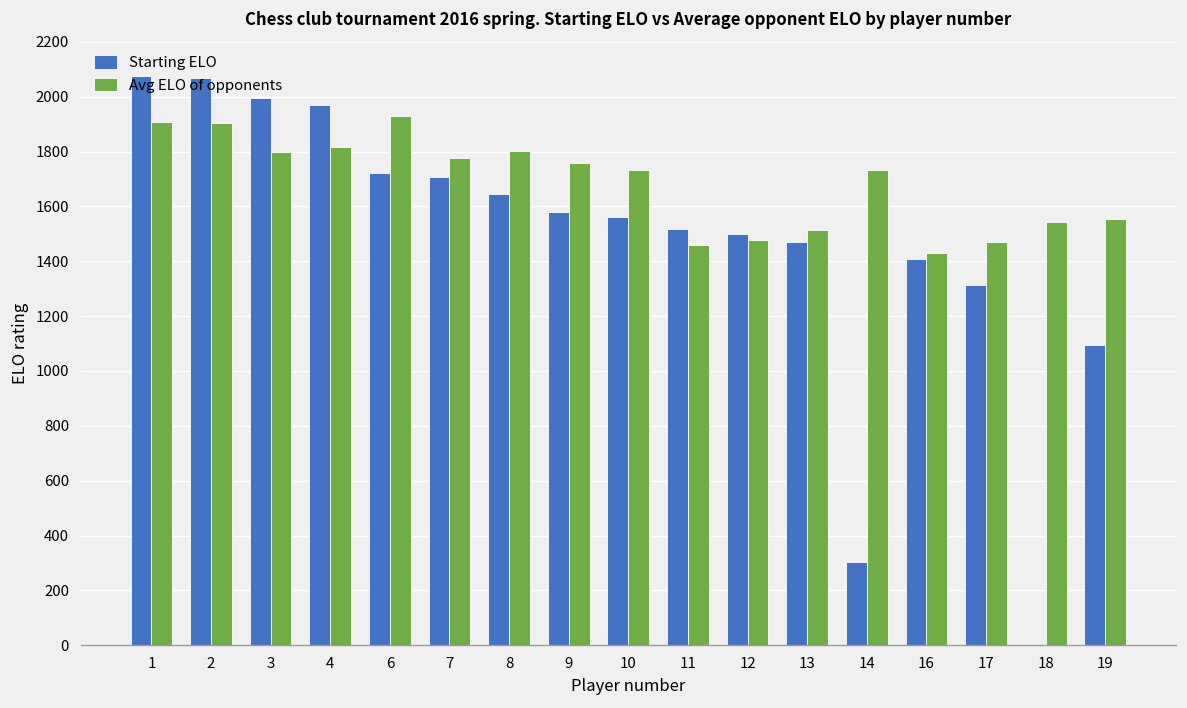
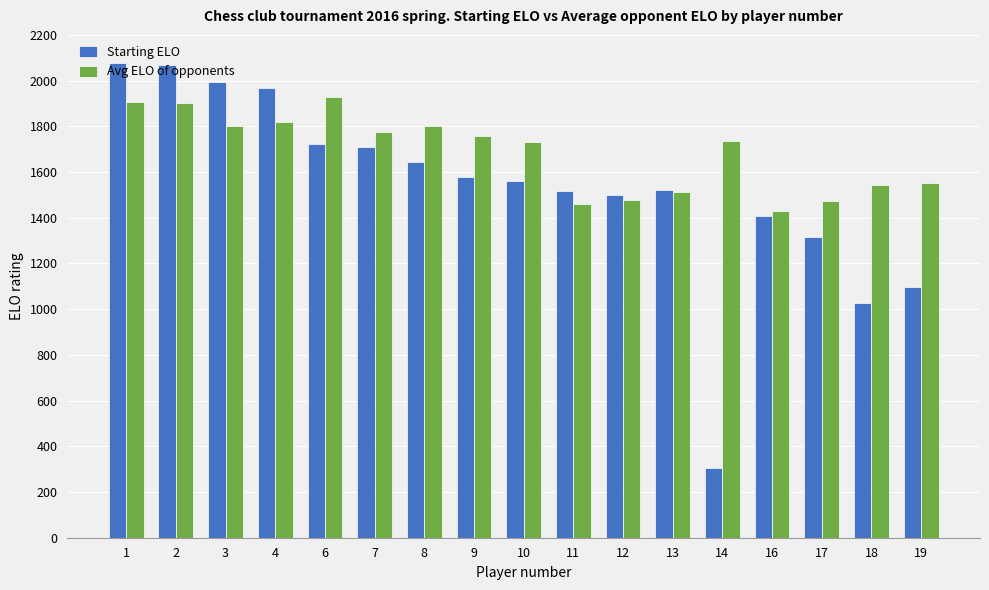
  {
    "Starting ELO": {
      "1": 2080,
      "2": 2070,
      "3": 2000,
      "4": 1970,
      "6": 1720,
      "7": 1710,
      "8": 1650,
      "9": 1580,
      "10": 1560,
      "11": 1520,
      "12": 1500,
-     "13": 1470,
+     "13": 1520,
      "14": 300,
      "16": 1410,
      "17": 1320,
-     "18": 0,
+     "18": 1030,
      "19": 1100
    },
    "Avg ELO of opponents": {
      "1": 1910,
      "2": 1900,
      "3": 1800,
      "4": 1820,
      "6": 1930,
      "7": 1780,
      "8": 1800,
      "9": 1760,
      "10": 1730,
      "11": 1460,
      "12": 1480,
      "13": 1510,
      "14": 1730,
      "16": 1430,
      "17": 1470,
      "18": 1540,
      "19": 1550
    }
  }
